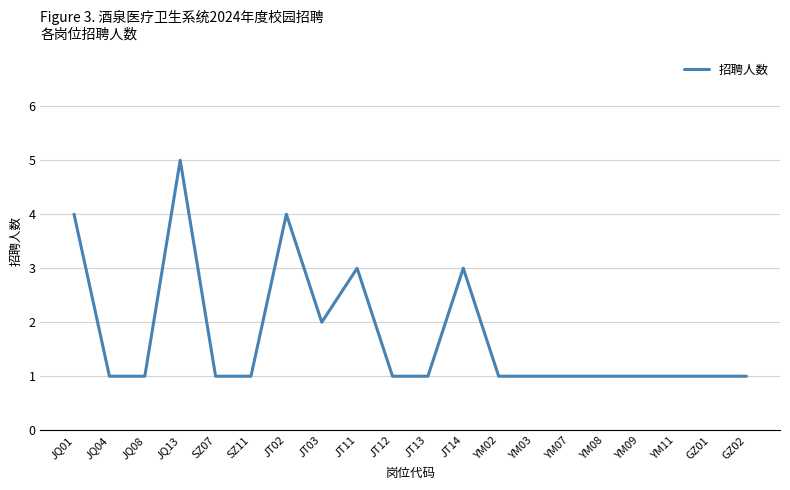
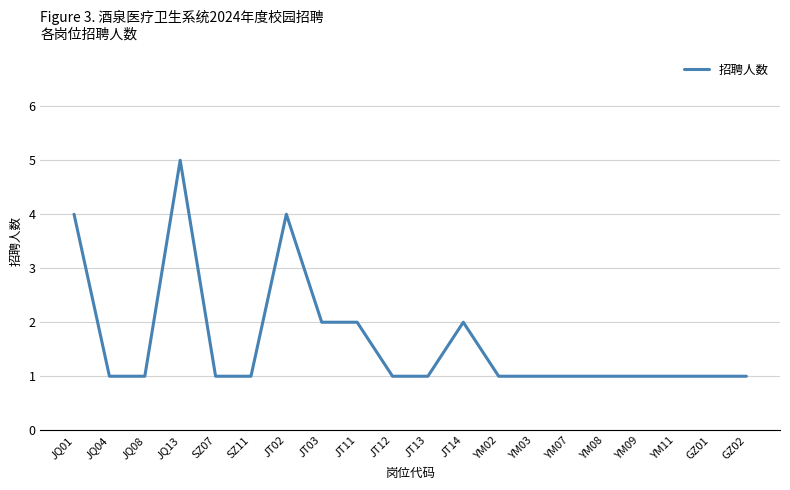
  {
    "JQ01": 4,
    "JQ04": 1,
    "JQ08": 1,
    "JQ13": 5,
    "SZ07": 1,
    "SZ11": 1,
    "JT02": 4,
    "JT03": 2,
-   "JT11": 3,
+   "JT11": 2,
    "JT12": 1,
    "JT13": 1,
-   "JT14": 3,
+   "JT14": 2,
    "YM02": 1,
    "YM03": 1,
    "YM07": 1,
    "YM08": 1,
    "YM09": 1,
    "YM11": 1,
    "GZ01": 1,
    "GZ02": 1
  }
